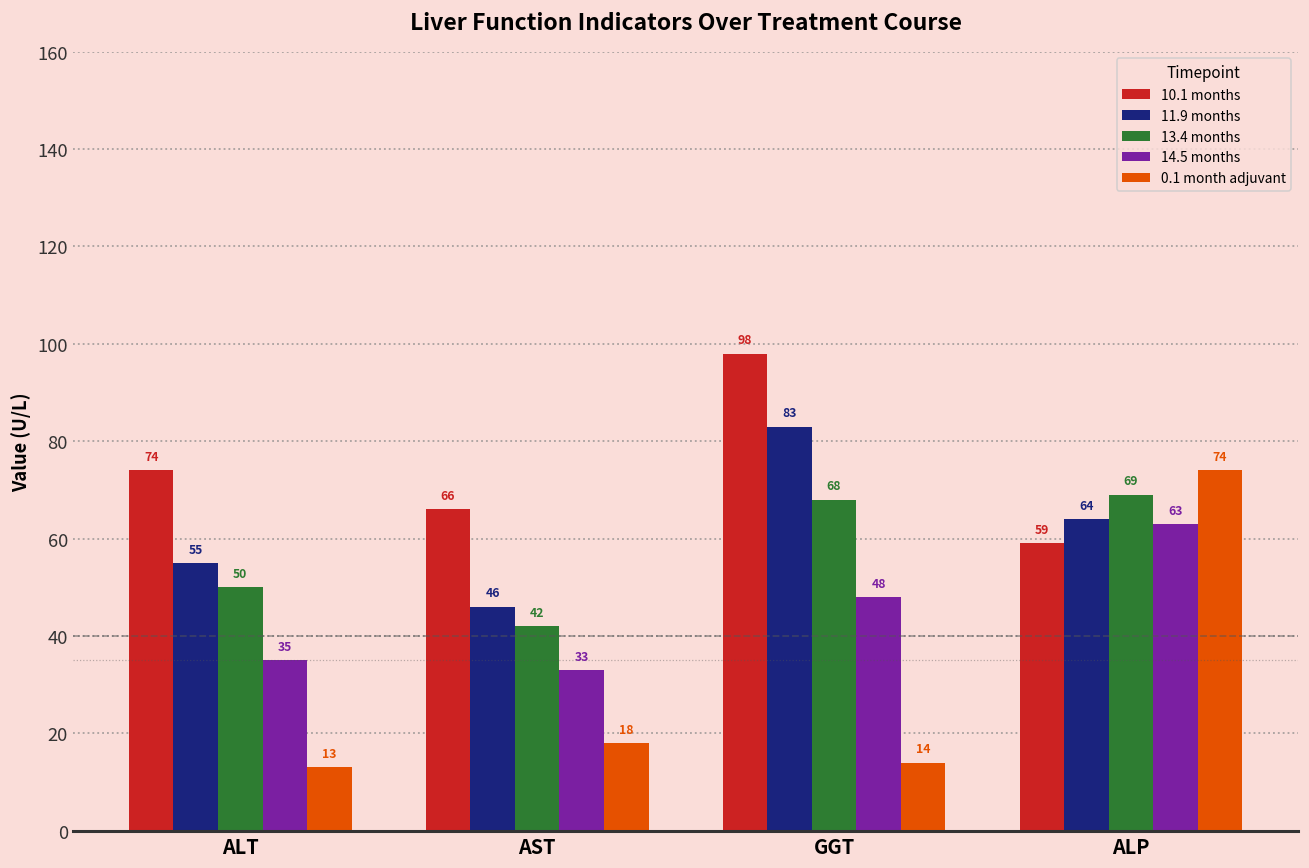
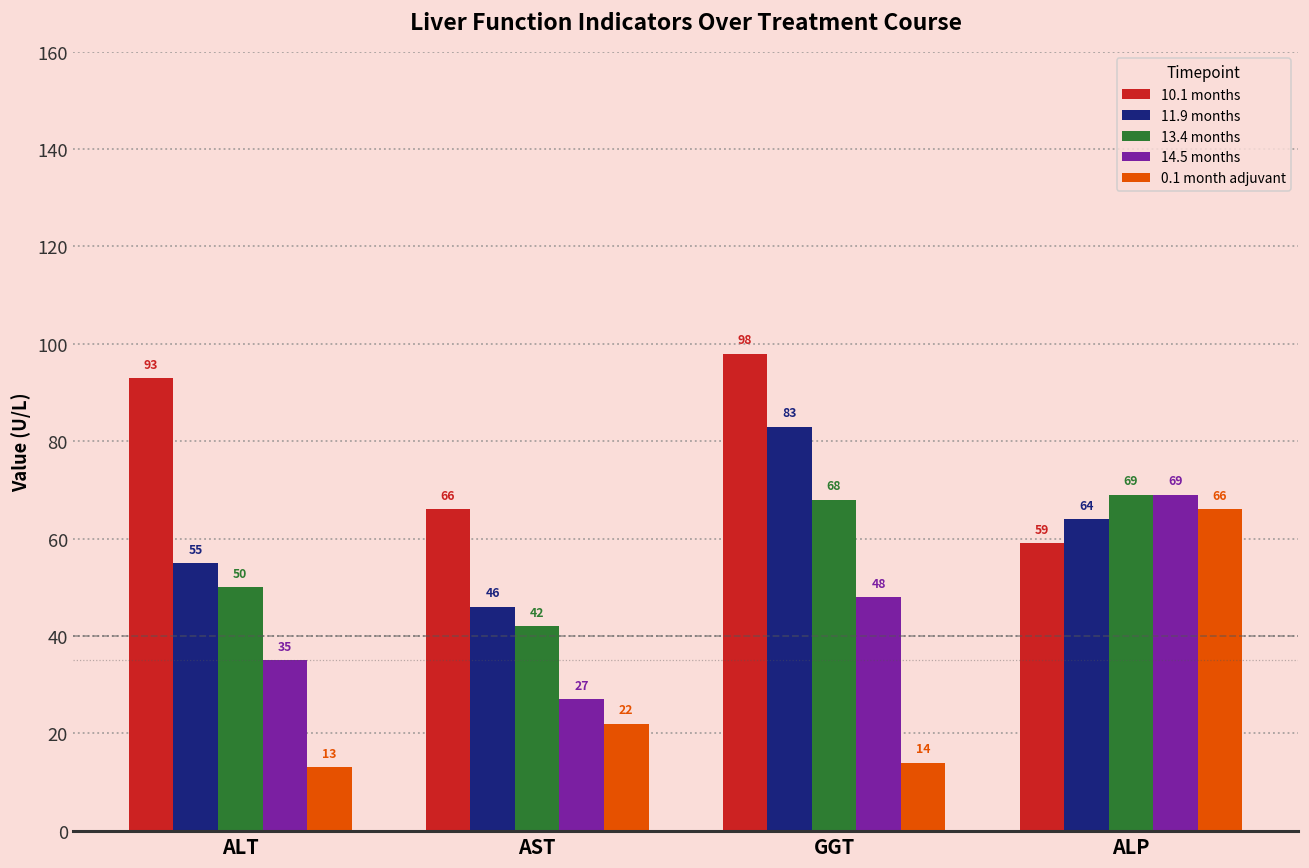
  {
    "10.1 months": {
-     "ALT": 74,
+     "ALT": 93,
      "AST": 66,
      "GGT": 98,
      "ALP": 59
    },
    "11.9 months": {
      "ALT": 55,
      "AST": 46,
      "GGT": 83,
      "ALP": 64
    },
    "13.4 months": {
      "ALT": 50,
      "AST": 42,
      "GGT": 68,
      "ALP": 69
    },
    "14.5 months": {
      "ALT": 35,
-     "AST": 33,
+     "AST": 27,
      "GGT": 48,
-     "ALP": 63
+     "ALP": 69
    },
    "0.1 month adjuvant": {
      "ALT": 13,
-     "AST": 18,
+     "AST": 22,
      "GGT": 14,
-     "ALP": 74
+     "ALP": 66
    }
  }
